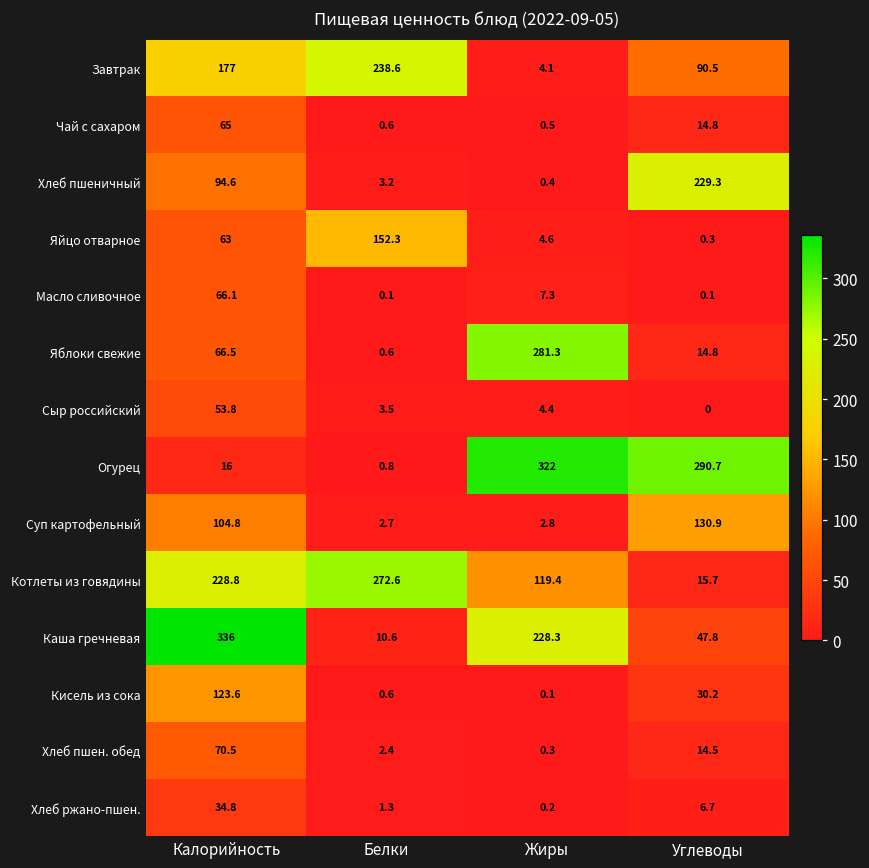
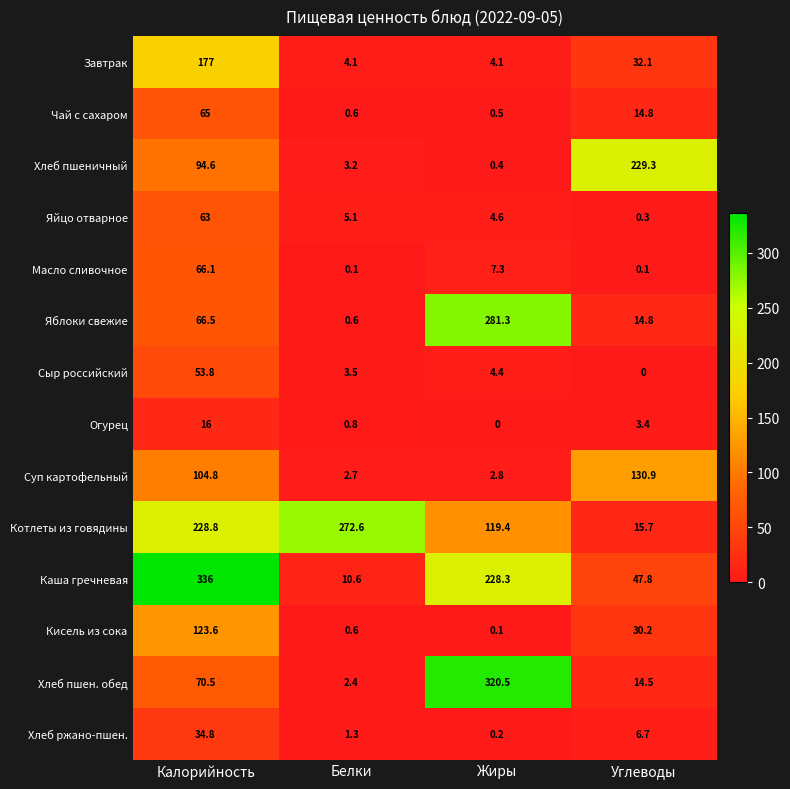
  {
    "Завтрак": {
      "Калорийность": 177,
-     "Белки": 238.6,
+     "Белки": 4.1,
      "Жиры": 4.1,
-     "Углеводы": 90.5
+     "Углеводы": 32.1
    },
    "Чай с сахаром": {
      "Калорийность": 65,
      "Белки": 0.6,
      "Жиры": 0.5,
      "Углеводы": 14.8
    },
    "Хлеб пшеничный": {
      "Калорийность": 94.6,
      "Белки": 3.2,
      "Жиры": 0.4,
      "Углеводы": 229.3
    },
    "Яйцо отварное": {
      "Калорийность": 63,
-     "Белки": 152.3,
+     "Белки": 5.1,
      "Жиры": 4.6,
      "Углеводы": 0.3
    },
    "Масло сливочное": {
      "Калорийность": 66.1,
      "Белки": 0.1,
      "Жиры": 7.3,
      "Углеводы": 0.1
    },
    "Яблоки свежие": {
      "Калорийность": 66.5,
      "Белки": 0.6,
      "Жиры": 281.3,
      "Углеводы": 14.8
    },
    "Сыр российский": {
      "Калорийность": 53.8,
      "Белки": 3.5,
      "Жиры": 4.4,
      "Углеводы": 0
    },
    "Огурец": {
      "Калорийность": 16,
      "Белки": 0.8,
-     "Жиры": 322,
-     "Углеводы": 290.7
+     "Жиры": 0,
+     "Углеводы": 3.4
    },
    "Суп картофельный": {
      "Калорийность": 104.8,
      "Белки": 2.7,
      "Жиры": 2.8,
      "Углеводы": 130.9
    },
    "Котлеты из говядины": {
      "Калорийность": 228.8,
      "Белки": 272.6,
      "Жиры": 119.4,
      "Углеводы": 15.7
    },
    "Каша гречневая": {
      "Калорийность": 336,
      "Белки": 10.6,
      "Жиры": 228.3,
      "Углеводы": 47.8
    },
    "Кисель из сока": {
      "Калорийность": 123.6,
      "Белки": 0.6,
      "Жиры": 0.1,
      "Углеводы": 30.2
    },
    "Хлеб пшен. обед": {
      "Калорийность": 70.5,
      "Белки": 2.4,
-     "Жиры": 0.3,
+     "Жиры": 320.5,
      "Углеводы": 14.5
    },
    "Хлеб ржано-пшен.": {
      "Калорийность": 34.8,
      "Белки": 1.3,
      "Жиры": 0.2,
      "Углеводы": 6.7
    }
  }
